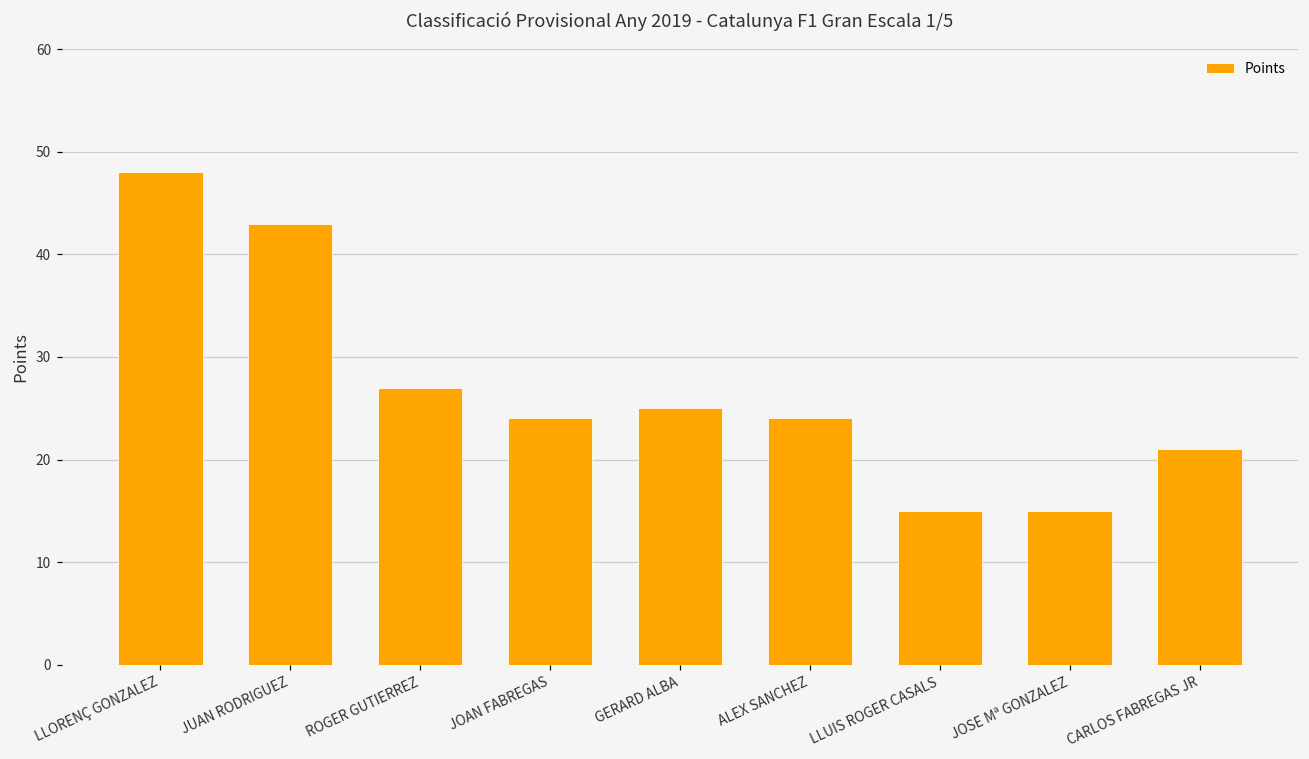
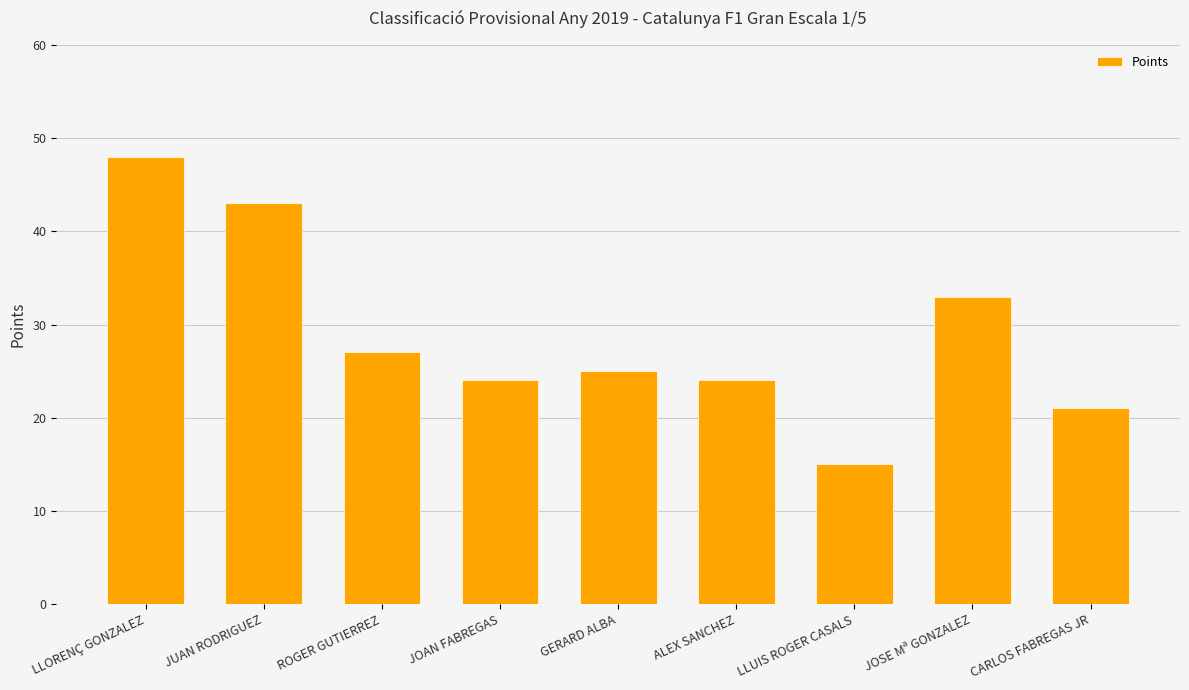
  {
    "LLORENÇ GONZALEZ": 48,
    "JUAN RODRIGUEZ": 43,
    "ROGER GUTIERREZ": 27,
    "JOAN FABREGAS": 24,
    "GERARD ALBA": 25,
    "ALEX SANCHEZ": 24,
    "LLUIS ROGER CASALS": 15,
-   "JOSE Mª GONZALEZ": 15,
+   "JOSE Mª GONZALEZ": 33,
    "CARLOS FABREGAS JR": 21
  }
